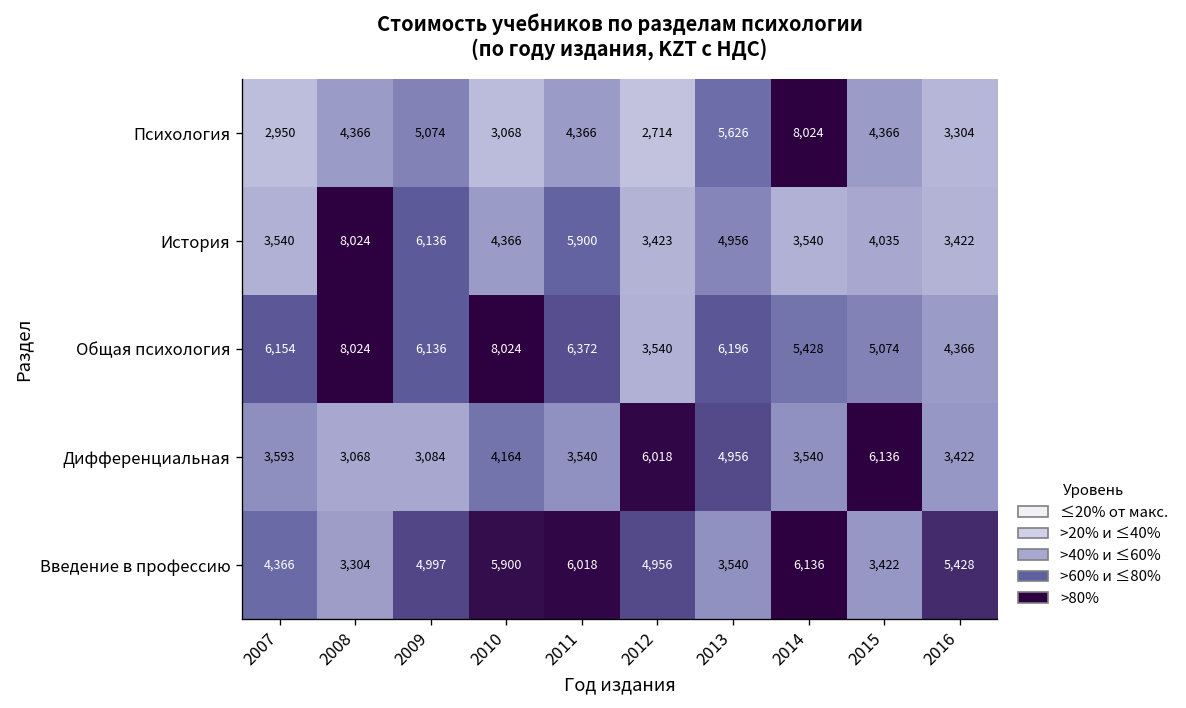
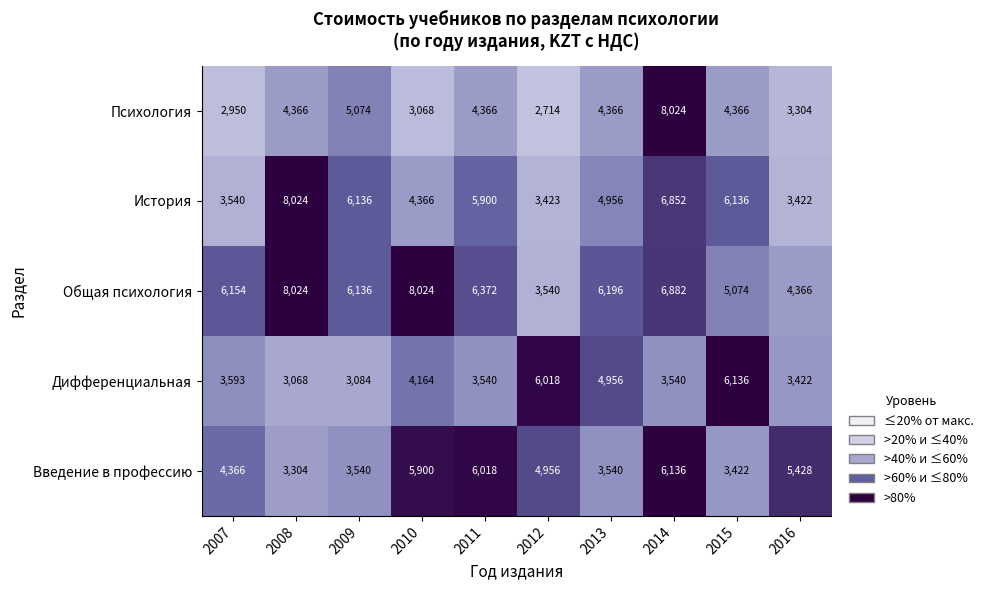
  {
    "Психология": {
      "2007": "2,950",
      "2008": "4,366",
      "2009": "5,074",
      "2010": "3,068",
      "2011": "4,366",
      "2012": "2,714",
-     "2013": "5,626",
+     "2013": "4,366",
      "2014": "8,024",
      "2015": "4,366",
      "2016": "3,304"
    },
    "История": {
      "2007": "3,540",
      "2008": "8,024",
      "2009": "6,136",
      "2010": "4,366",
      "2011": "5,900",
      "2012": "3,423",
      "2013": "4,956",
-     "2014": "3,540",
-     "2015": "4,035",
+     "2014": "6,852",
+     "2015": "6,136",
      "2016": "3,422"
    },
    "Общая психология": {
      "2007": "6,154",
      "2008": "8,024",
      "2009": "6,136",
      "2010": "8,024",
      "2011": "6,372",
      "2012": "3,540",
      "2013": "6,196",
-     "2014": "5,428",
+     "2014": "6,882",
      "2015": "5,074",
      "2016": "4,366"
    },
    "Дифференциальная": {
      "2007": "3,593",
      "2008": "3,068",
      "2009": "3,084",
      "2010": "4,164",
      "2011": "3,540",
      "2012": "6,018",
      "2013": "4,956",
      "2014": "3,540",
      "2015": "6,136",
      "2016": "3,422"
    },
    "Введение в профессию": {
      "2007": "4,366",
      "2008": "3,304",
-     "2009": "4,997",
+     "2009": "3,540",
      "2010": "5,900",
      "2011": "6,018",
      "2012": "4,956",
      "2013": "3,540",
      "2014": "6,136",
      "2015": "3,422",
      "2016": "5,428"
    }
  }
